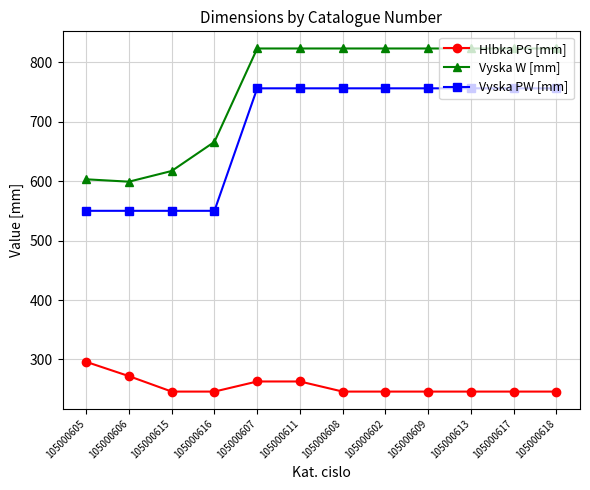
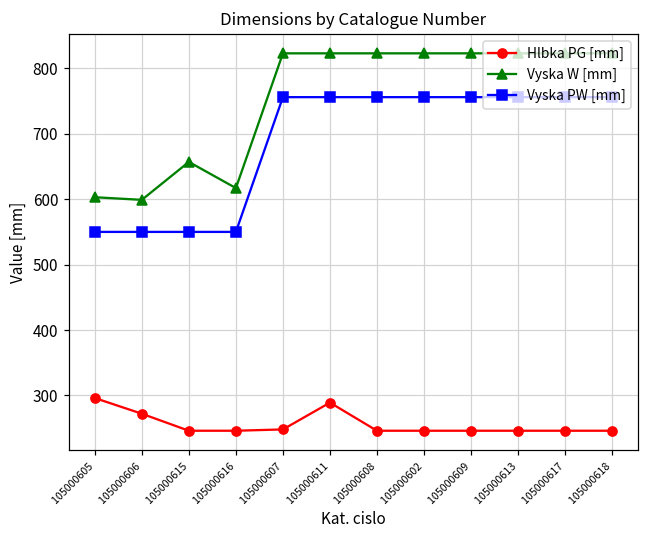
  {
    "Hlbka PG [mm]": {
      "105000605": 300,
      "105000606": 270,
      "105000615": 250,
      "105000616": 250,
-     "105000607": 260,
-     "105000611": 260,
+     "105000607": 250,
+     "105000611": 290,
      "105000608": 250,
      "105000602": 250,
      "105000609": 250,
      "105000613": 250,
      "105000617": 250,
      "105000618": 250
    },
    "Vyska W [mm]": {
      "105000605": 600,
      "105000606": 600,
-     "105000615": 620,
-     "105000616": 670,
+     "105000615": 660,
+     "105000616": 620,
      "105000607": 820,
      "105000611": 820,
      "105000608": 820,
      "105000602": 820,
      "105000609": 820
    },
    "Vyska PW [mm]": {
      "105000605": 550,
      "105000606": 550,
      "105000615": 550,
      "105000616": 550,
      "105000607": 760,
      "105000611": 760,
      "105000608": 760,
      "105000602": 760,
      "105000609": 760
    }
  }
